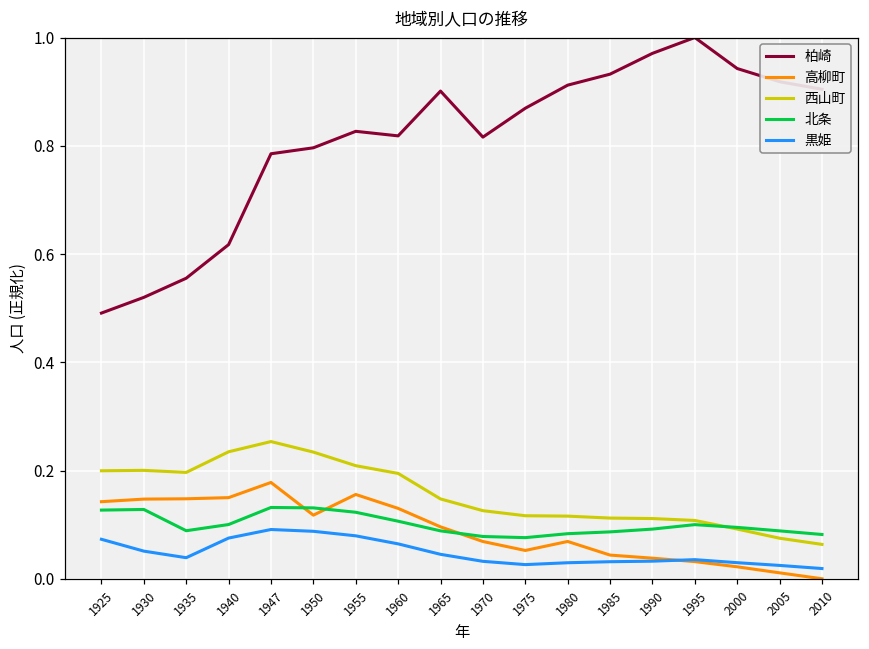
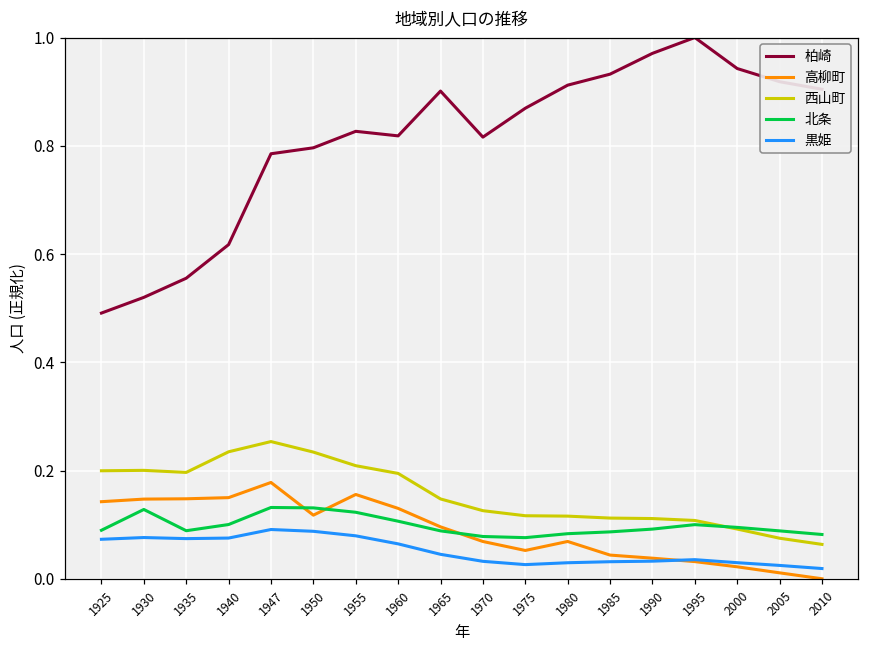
  {
    "柏崎": {
      "1925": 0.49,
      "1930": 0.52,
      "1935": 0.56,
      "1940": 0.62,
      "1947": 0.79,
      "1950": 0.80,
      "1955": 0.83,
      "1960": 0.82,
      "1965": 0.90,
      "1970": 0.82,
      "1975": 0.87,
      "1980": 0.91,
      "1985": 0.93,
      "1990": 0.97,
      "1995": 1.00,
      "2000": 0.94
    },
    "高柳町": {
      "1925": 0.14,
      "1930": 0.15,
      "1935": 0.15,
      "1940": 0.15,
      "1947": 0.18,
      "1950": 0.12,
      "1955": 0.16,
      "1960": 0.13,
      "1965": 0.10,
      "1970": 0.07,
      "1975": 0.05,
      "1980": 0.07,
      "1985": 0.04,
      "1990": 0.04,
      "2000": 0.02,
      "2005": 0.01,
      "2010": 0.00
    },
    "西山町": {
      "1925": 0.20,
      "1930": 0.20,
      "1935": 0.20,
      "1940": 0.23,
      "1947": 0.25,
      "1950": 0.23,
      "1955": 0.21,
      "1960": 0.19,
      "1965": 0.15,
      "1970": 0.13,
      "1975": 0.12,
      "1980": 0.12,
      "1985": 0.11,
      "1990": 0.11,
      "1995": 0.11,
      "2005": 0.07,
      "2010": 0.06
    },
    "北条": {
-     "1925": 0.13,
+     "1925": 0.09,
      "1930": 0.13,
      "1935": 0.09,
      "1940": 0.10,
      "1947": 0.13,
      "1950": 0.13,
      "1955": 0.12,
      "1960": 0.11,
      "1965": 0.09,
      "1970": 0.08,
      "1975": 0.08,
      "1980": 0.08,
      "1985": 0.09,
      "1990": 0.09,
      "1995": 0.10,
      "2005": 0.09,
      "2010": 0.08
    },
    "黒姫": {
      "1925": 0.07,
-     "1930": 0.05,
-     "1935": 0.04,
+     "1930": 0.08,
+     "1935": 0.07,
      "1940": 0.08,
      "1947": 0.09,
      "1950": 0.09,
      "1955": 0.08,
      "1960": 0.06,
      "1965": 0.05,
      "1970": 0.03,
      "1975": 0.03,
      "1980": 0.03,
      "1985": 0.03,
      "1990": 0.03,
      "2000": 0.03,
      "2005": 0.02,
      "2010": 0.02
    }
  }
